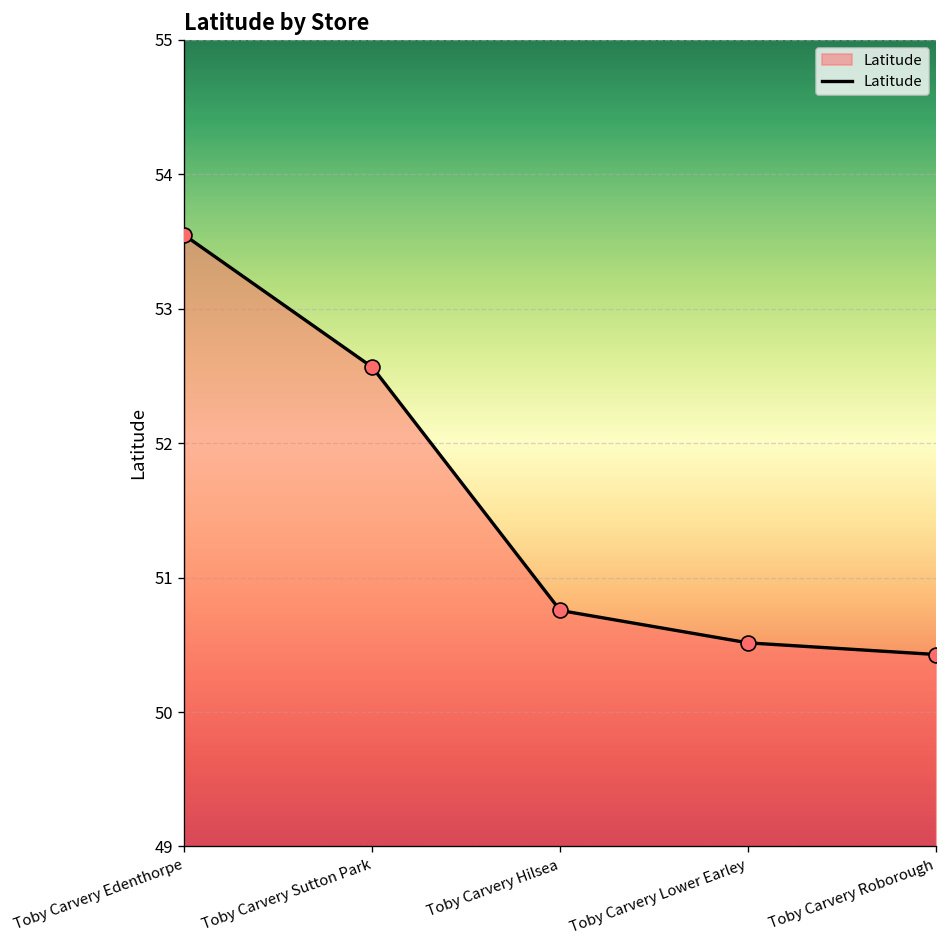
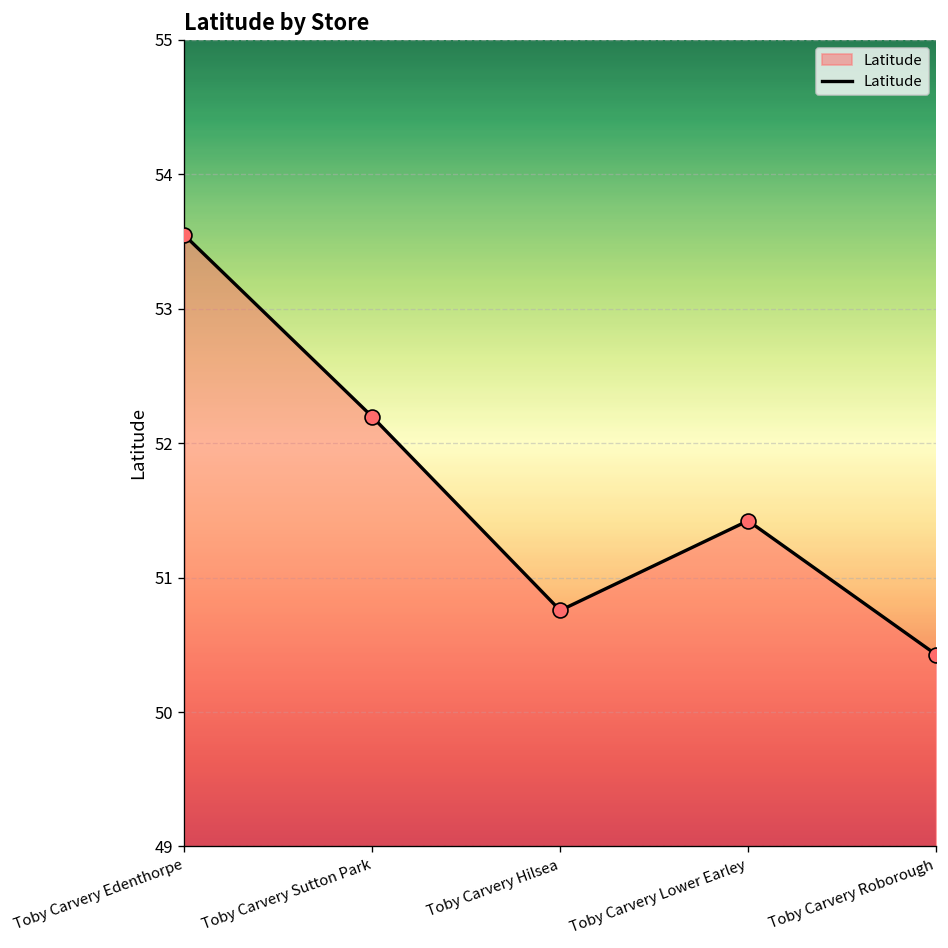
  {
    "Toby Carvery Edenthorpe": 53.55,
-   "Toby Carvery Sutton Park": 52.57,
+   "Toby Carvery Sutton Park": 52.20,
    "Toby Carvery Hilsea": 50.76,
-   "Toby Carvery Lower Earley": 50.51,
+   "Toby Carvery Lower Earley": 51.42,
    "Toby Carvery Roborough": 50.43
  }
